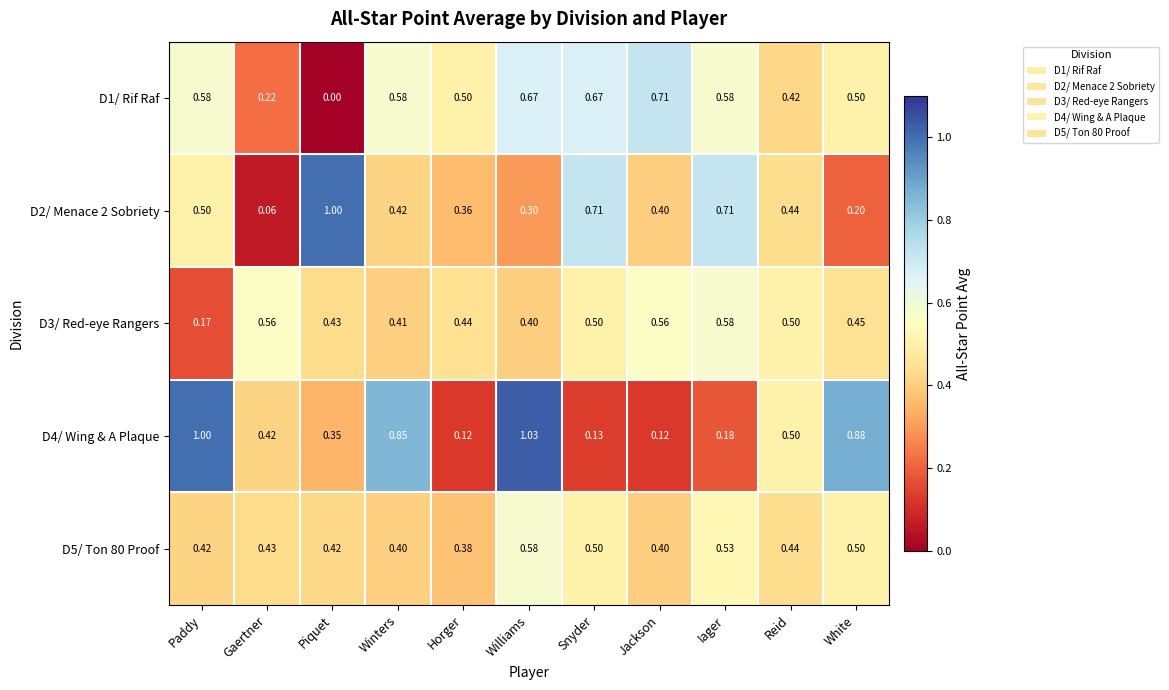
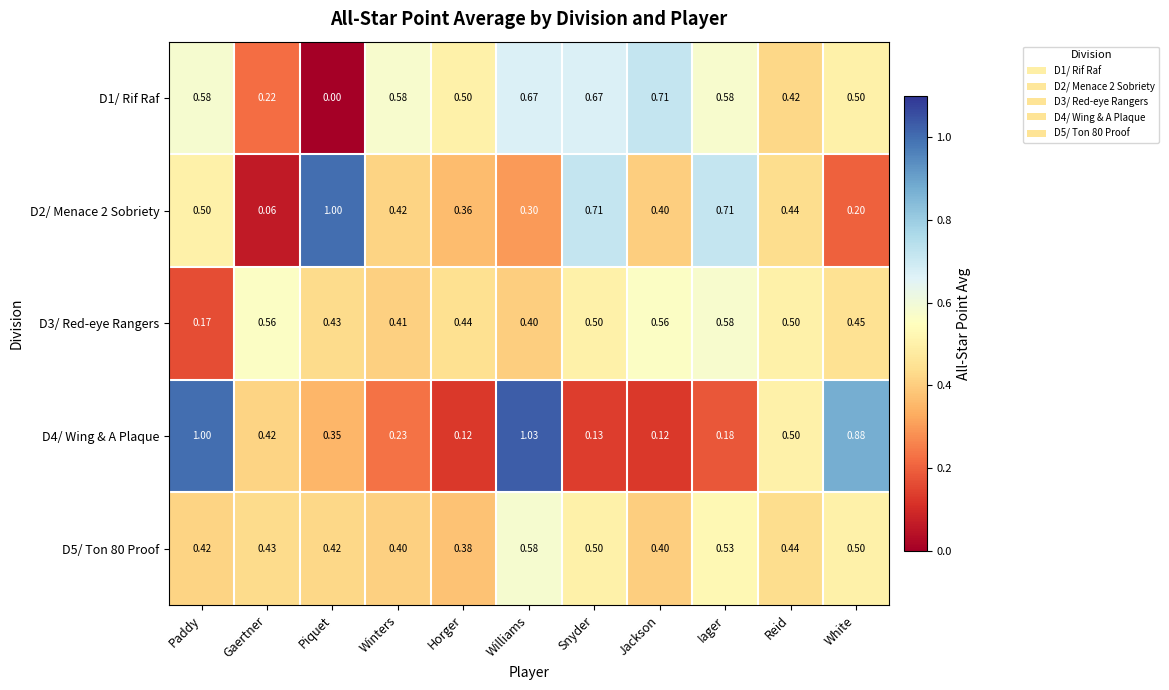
  {
    "D1/ Rif Raf": {
      "Paddy": 0.58,
      "Gaertner": 0.22,
      "Piquet": 0.00,
      "Winters": 0.58,
      "Horger": 0.50,
      "Williams": 0.67,
      "Snyder": 0.67,
      "Jackson": 0.71,
      "Iager": 0.58,
      "Reid": 0.42,
      "White": 0.50
    },
    "D2/ Menace 2 Sobriety": {
      "Paddy": 0.50,
      "Gaertner": 0.06,
      "Piquet": 1.00,
      "Winters": 0.42,
      "Horger": 0.36,
      "Williams": 0.30,
      "Snyder": 0.71,
      "Jackson": 0.40,
      "Iager": 0.71,
      "Reid": 0.44,
      "White": 0.20
    },
    "D3/ Red-eye Rangers": {
      "Paddy": 0.17,
      "Gaertner": 0.56,
      "Piquet": 0.43,
      "Winters": 0.41,
      "Horger": 0.44,
      "Williams": 0.40,
      "Snyder": 0.50,
      "Jackson": 0.56,
      "Iager": 0.58,
      "Reid": 0.50,
      "White": 0.45
    },
    "D4/ Wing & A Plaque": {
      "Paddy": 1.00,
      "Gaertner": 0.42,
      "Piquet": 0.35,
-     "Winters": 0.85,
+     "Winters": 0.23,
      "Horger": 0.12,
      "Williams": 1.03,
      "Snyder": 0.13,
      "Jackson": 0.12,
      "Iager": 0.18,
      "Reid": 0.50,
      "White": 0.88
    },
    "D5/ Ton 80 Proof": {
      "Paddy": 0.42,
      "Gaertner": 0.43,
      "Piquet": 0.42,
      "Winters": 0.40,
      "Horger": 0.38,
      "Williams": 0.58,
      "Snyder": 0.50,
      "Jackson": 0.40,
      "Iager": 0.53,
      "Reid": 0.44,
      "White": 0.50
    }
  }
